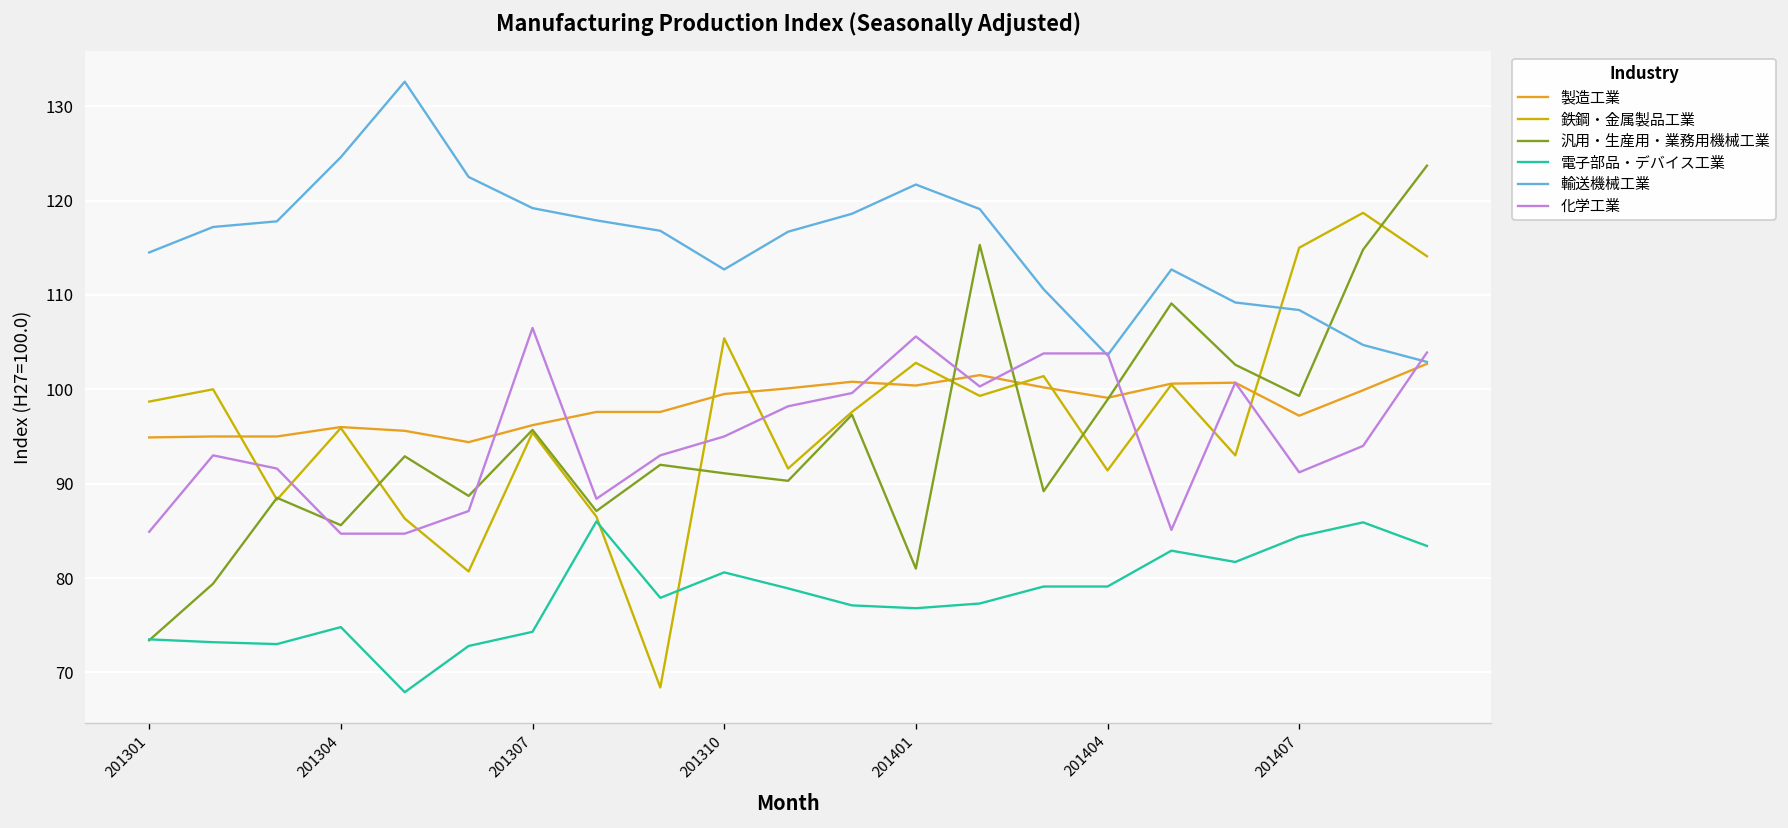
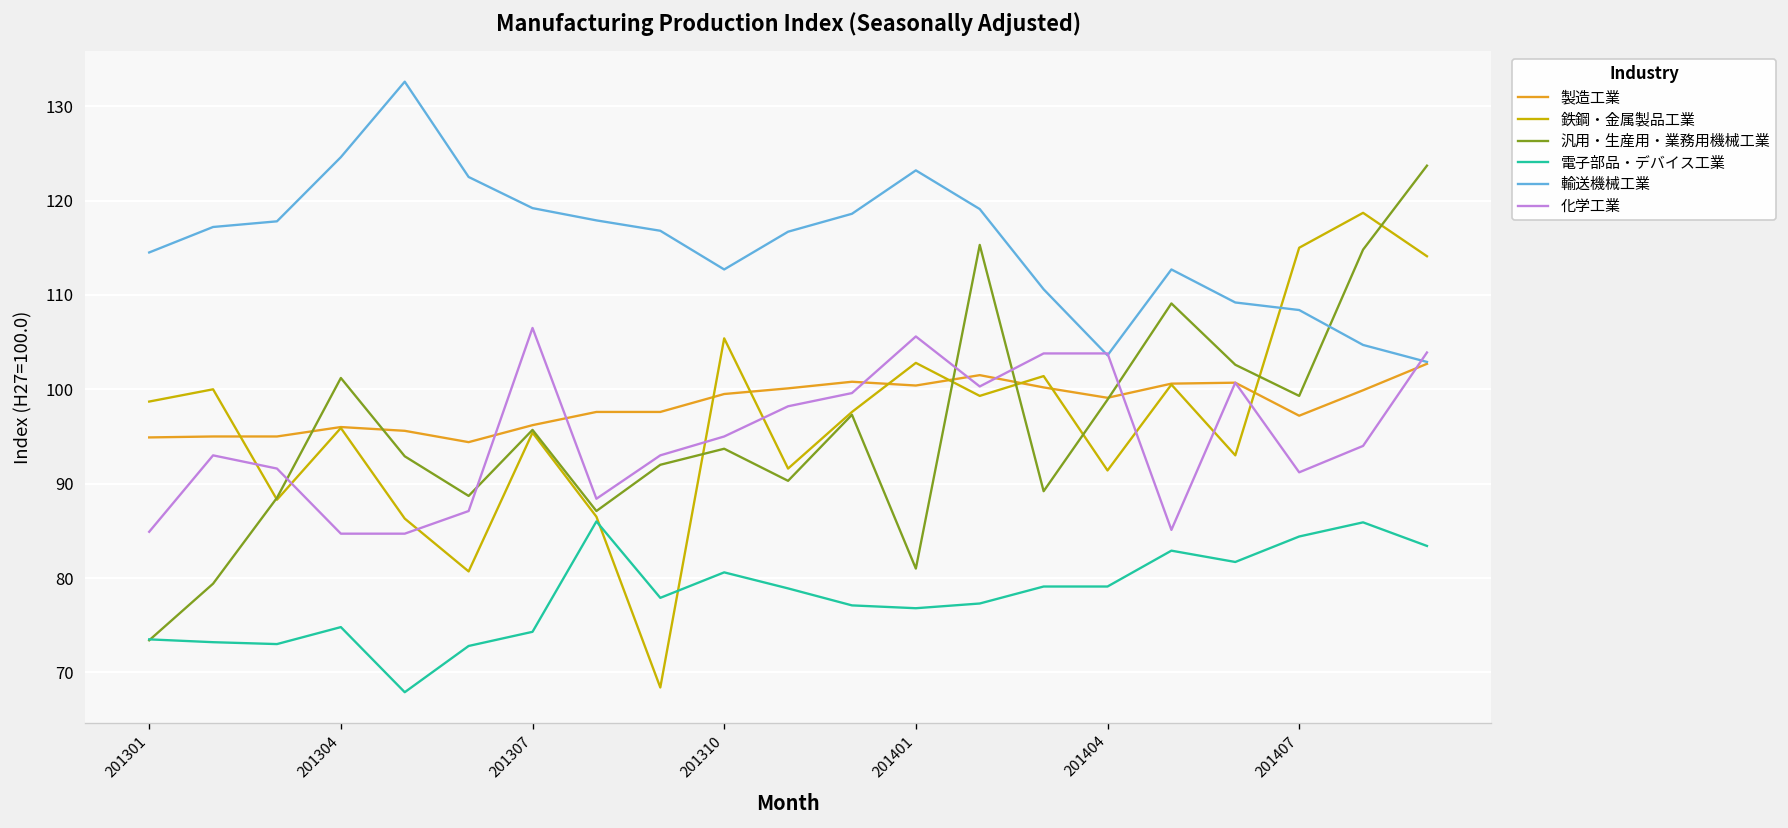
  {
    "汎用・生産用・業務用機械工業": {
-     "201304": 86,
-     "201310": 91,
+     "201304": 101,
+     "201310": 94,
      "201401": 81,
      "201407": 99
    },
    "電子部品・デバイス工業": {
      "201304": 75,
      "201307": 74,
      "201310": 81,
      "201401": 77,
      "201404": 79,
      "201407": 84
    },
    "輸送機械工業": {
      "201301": 115,
      "201304": 125,
      "201307": 119,
      "201310": 113,
-     "201401": 122,
+     "201401": 123,
      "201407": 108
    },
    "化学工業": {
      "201301": 85,
      "201304": 85,
      "201307": 107,
      "201310": 95,
      "201401": 106,
      "201407": 91
    }
  }
